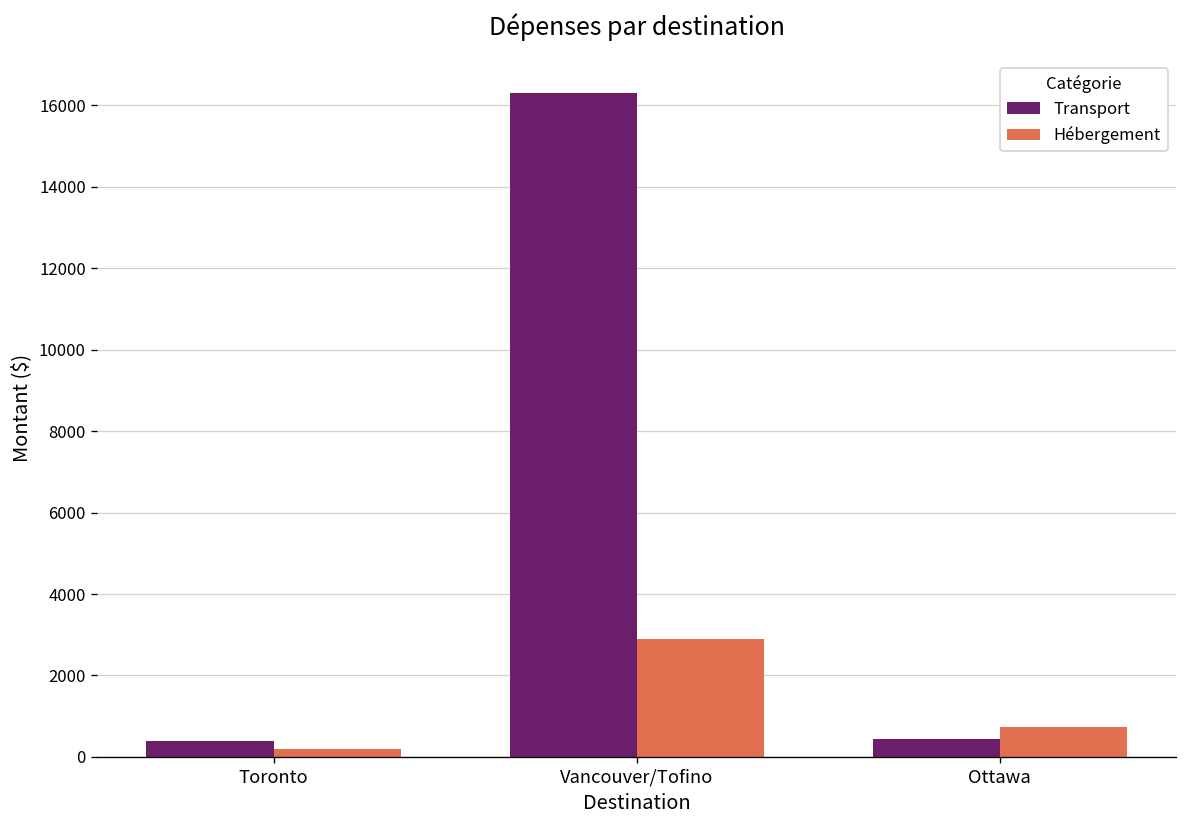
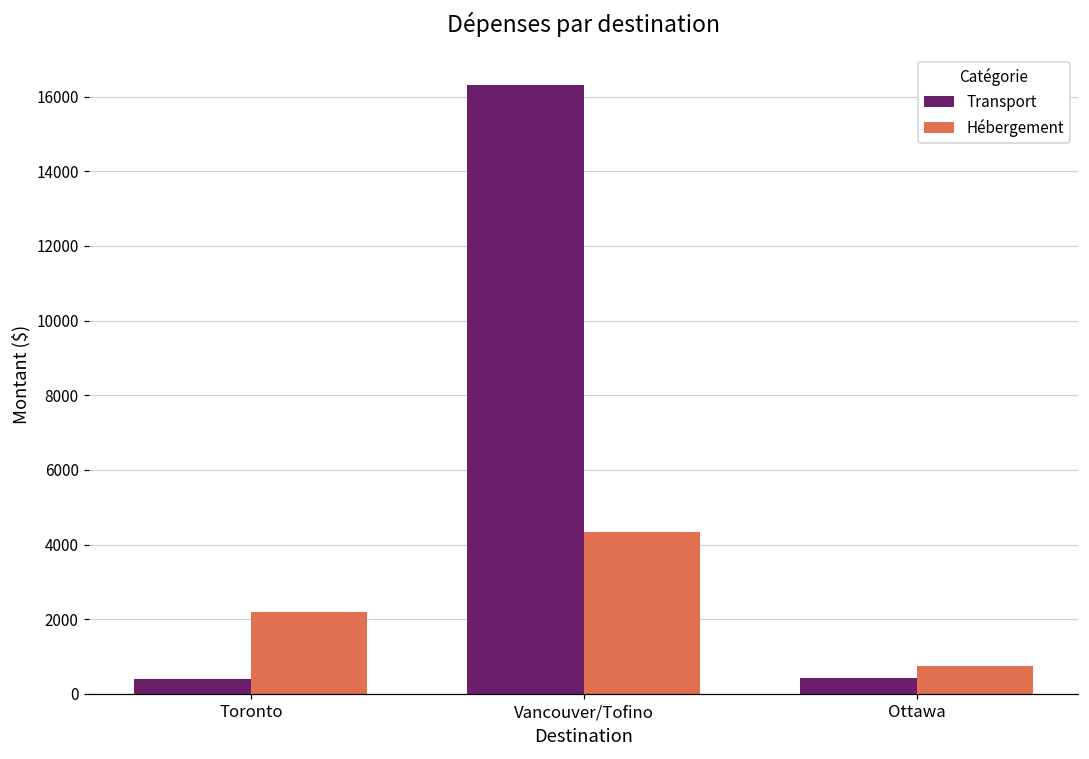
  {
    "Transport": {
      "Toronto": 400,
      "Vancouver/Tofino": 16300,
      "Ottawa": 400
    },
    "Hébergement": {
-     "Toronto": 200,
-     "Vancouver/Tofino": 2900,
+     "Toronto": 2200,
+     "Vancouver/Tofino": 4300,
      "Ottawa": 700
    }
  }
